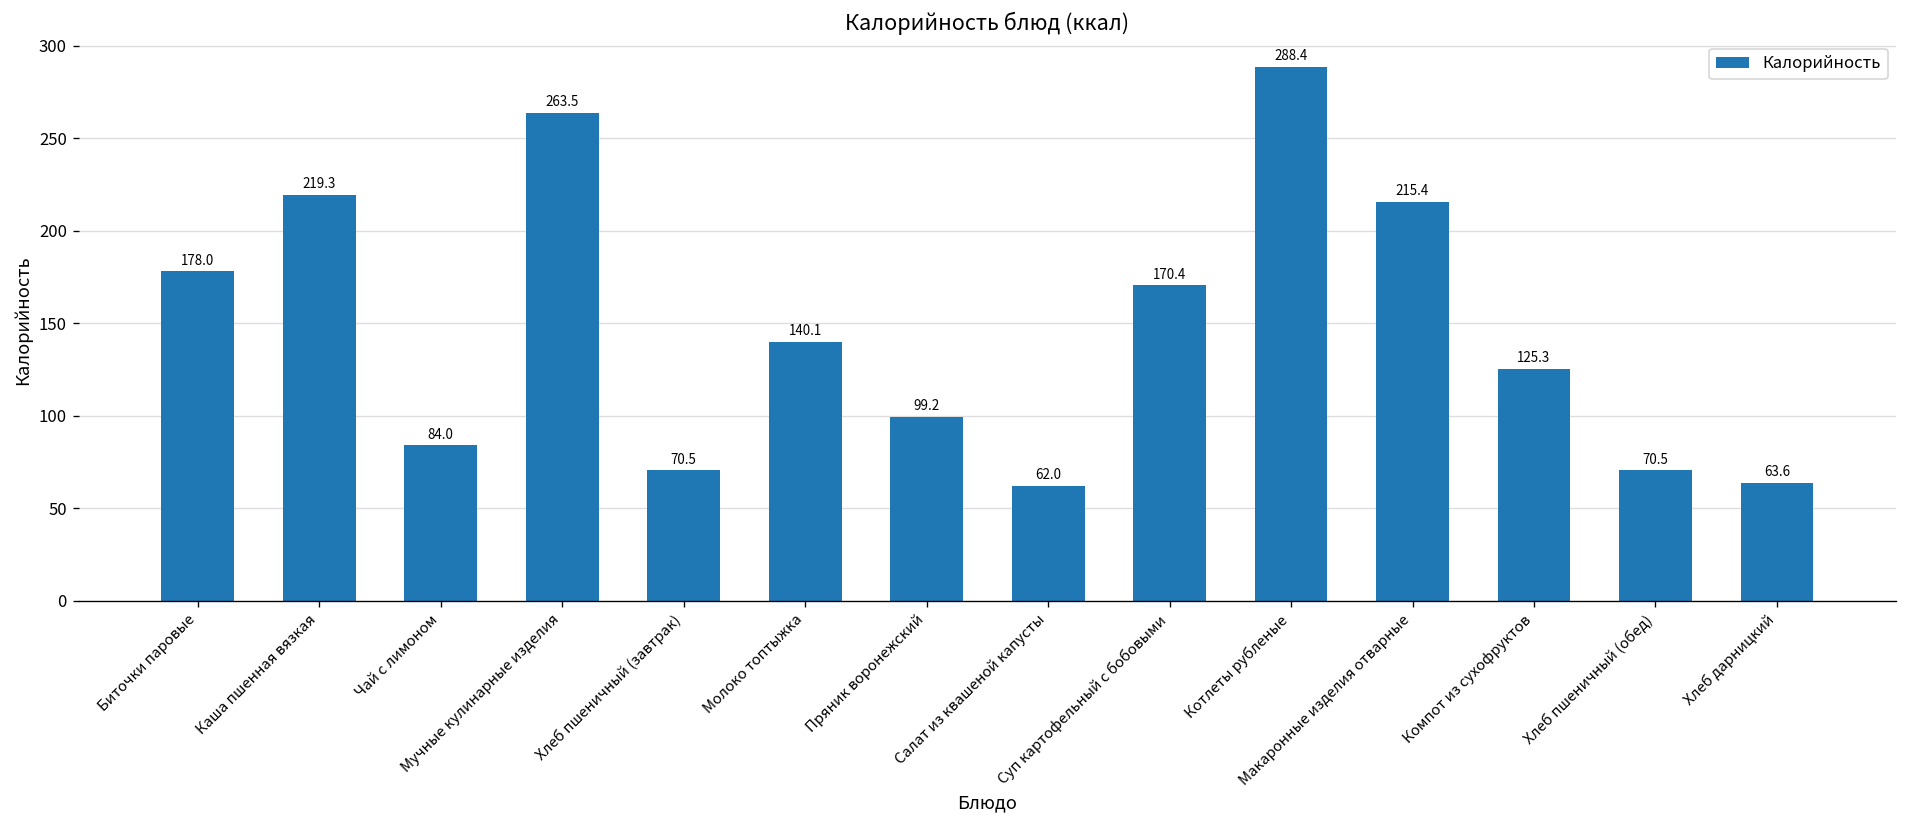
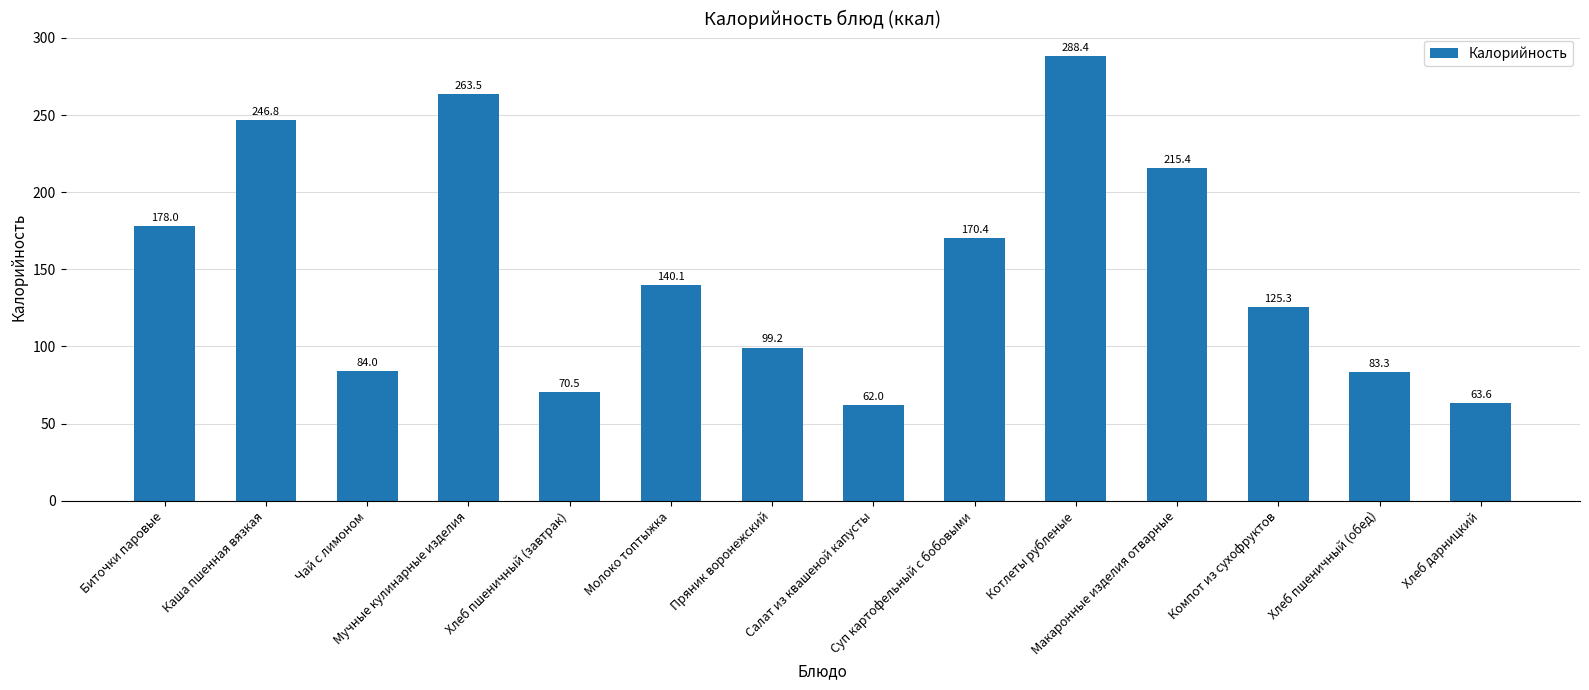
  {
    "Биточки паровые": 178.0,
-   "Каша пшенная вязкая": 219.3,
+   "Каша пшенная вязкая": 246.8,
    "Чай с лимоном": 84.0,
    "Мучные кулинарные изделия": 263.5,
    "Хлеб пшеничный (завтрак)": 70.5,
    "Молоко топтыжка": 140.1,
    "Пряник воронежский": 99.2,
    "Салат из квашеной капусты": 62.0,
    "Суп картофельный с бобовыми": 170.4,
    "Котлеты рубленые": 288.4,
    "Макаронные изделия отварные": 215.4,
    "Компот из сухофруктов": 125.3,
-   "Хлеб пшеничный (обед)": 70.5,
+   "Хлеб пшеничный (обед)": 83.3,
    "Хлеб дарницкий": 63.6
  }
